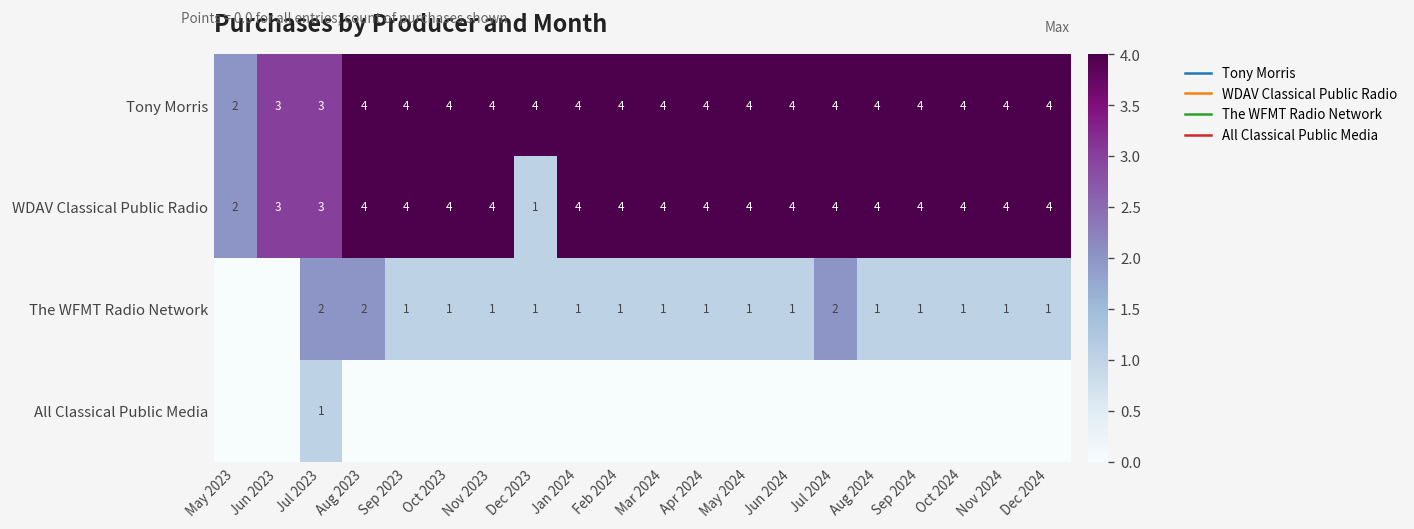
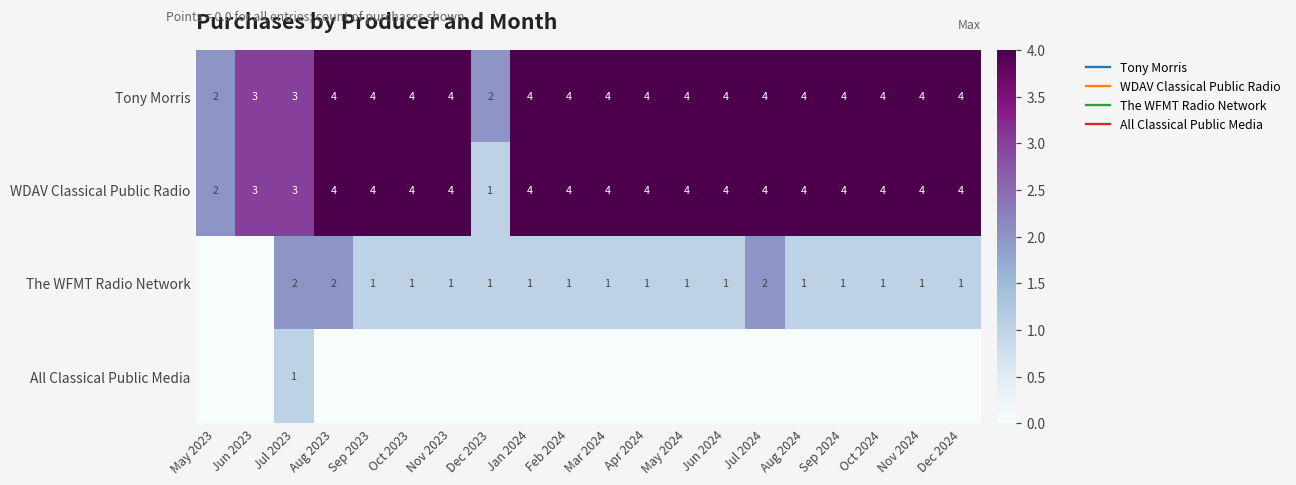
  {
    "Tony Morris": {
      "May 2023": 2,
      "Jun 2023": 3,
      "Jul 2023": 3,
      "Aug 2023": 4,
      "Sep 2023": 4,
      "Oct 2023": 4,
      "Nov 2023": 4,
-     "Dec 2023": 4,
+     "Dec 2023": 2,
      "Jan 2024": 4,
      "Feb 2024": 4,
      "Mar 2024": 4,
      "Apr 2024": 4,
      "May 2024": 4,
      "Jun 2024": 4,
      "Jul 2024": 4,
      "Aug 2024": 4,
      "Sep 2024": 4,
      "Oct 2024": 4,
      "Nov 2024": 4,
      "Dec 2024": 4
    },
    "WDAV Classical Public Radio": {
      "May 2023": 2,
      "Jun 2023": 3,
      "Jul 2023": 3,
      "Aug 2023": 4,
      "Sep 2023": 4,
      "Oct 2023": 4,
      "Nov 2023": 4,
      "Dec 2023": 1,
      "Jan 2024": 4,
      "Feb 2024": 4,
      "Mar 2024": 4,
      "Apr 2024": 4,
      "May 2024": 4,
      "Jun 2024": 4,
      "Jul 2024": 4,
      "Aug 2024": 4,
      "Sep 2024": 4,
      "Oct 2024": 4,
      "Nov 2024": 4,
      "Dec 2024": 4
    },
    "The WFMT Radio Network": {
      "Jul 2023": 2,
      "Aug 2023": 2,
      "Sep 2023": 1,
      "Oct 2023": 1,
      "Nov 2023": 1,
      "Dec 2023": 1,
      "Jan 2024": 1,
      "Feb 2024": 1,
      "Mar 2024": 1,
      "Apr 2024": 1,
      "May 2024": 1,
      "Jun 2024": 1,
      "Jul 2024": 2,
      "Aug 2024": 1,
      "Sep 2024": 1,
      "Oct 2024": 1,
      "Nov 2024": 1,
      "Dec 2024": 1
    },
    "All Classical Public Media": {
      "Jul 2023": 1
    }
  }
